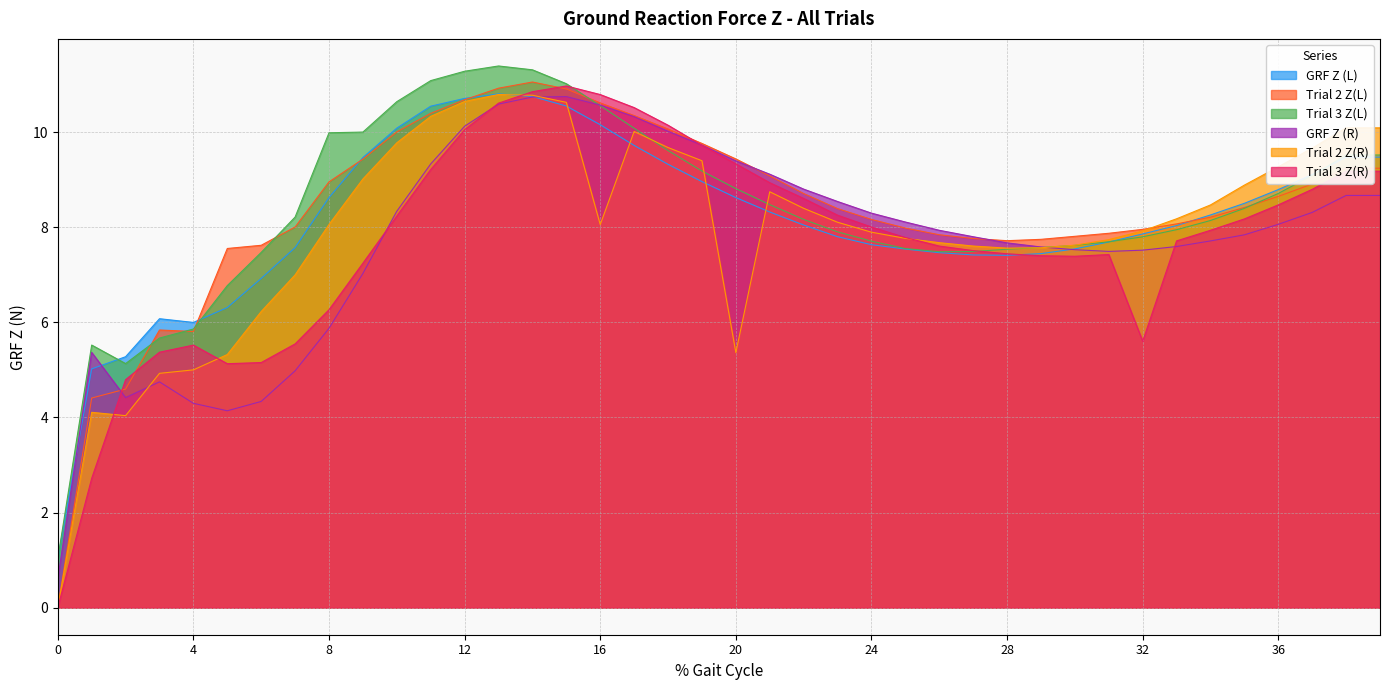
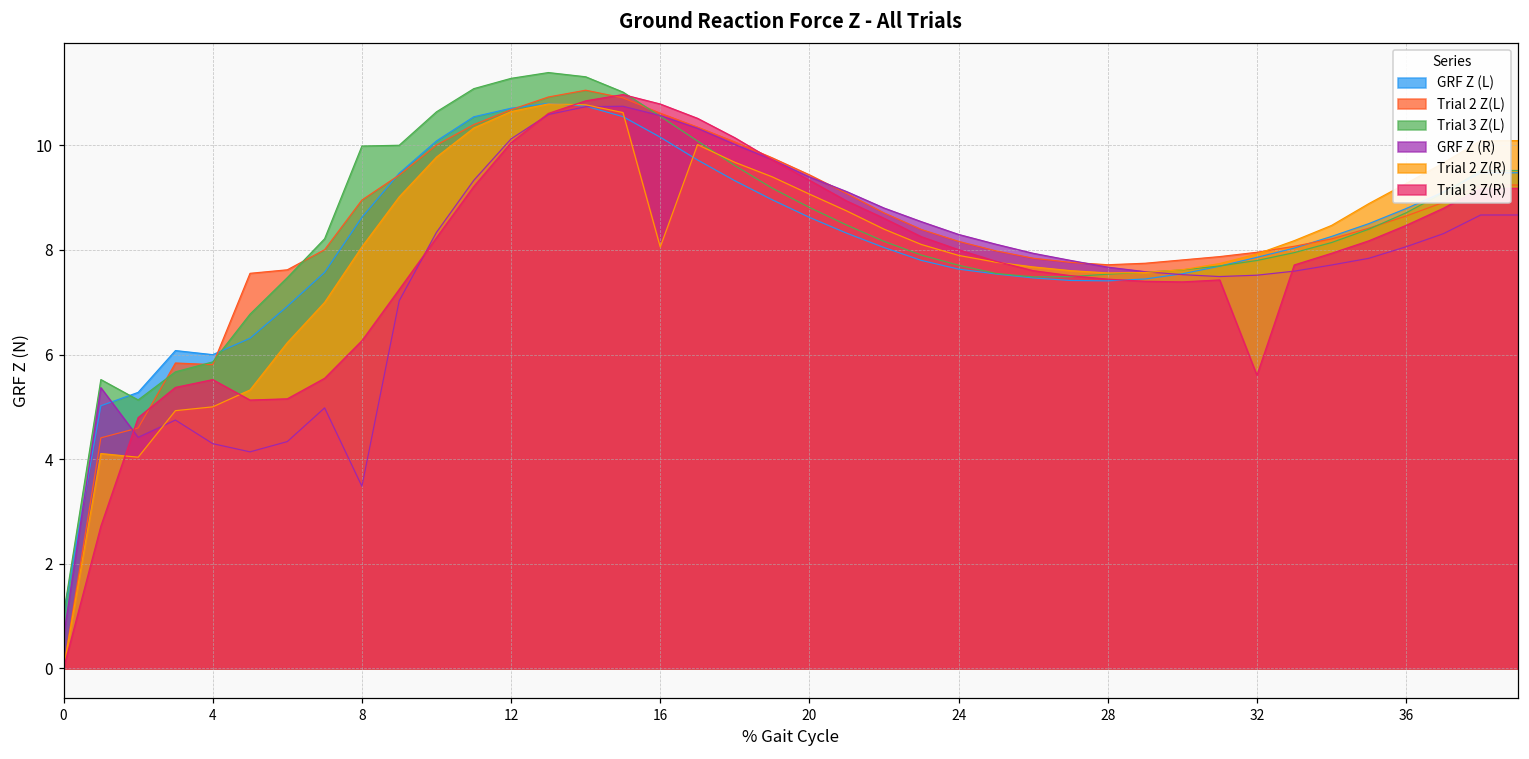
  {
    "GRF Z (L)": {
      "4": 6.0,
      "8": 8.6,
      "16": 10.2,
      "20": 8.6,
      "24": 7.6,
      "32": 7.9,
      "36": 8.8
    },
    "Trial 2 Z(L)": {
      "8": 9.0,
      "24": 8.2,
      "36": 8.6
    },
    "Trial 3 Z(L)": {
      "8": 10.0,
      "12": 11.3,
      "20": 8.8,
      "24": 7.7,
      "32": 7.8,
      "36": 8.7
    },
    "GRF Z (R)": {
      "0": 0.6,
      "4": 4.3,
-     "8": 5.9,
+     "8": 3.5,
      "12": 10.1,
      "24": 8.3,
      "32": 7.5,
      "36": 8.1
    },
    "Trial 2 Z(R)": {
      "4": 5.0,
      "8": 8.1,
      "16": 8.1,
-     "20": 5.4,
+     "20": 9.1,
      "24": 7.9
    },
    "Trial 3 Z(R)": {
      "4": 5.5,
      "8": 6.3,
      "12": 10.1,
      "16": 10.8,
      "20": 9.3,
      "24": 8.0,
      "32": 5.6,
      "36": 8.5
    }
  }
